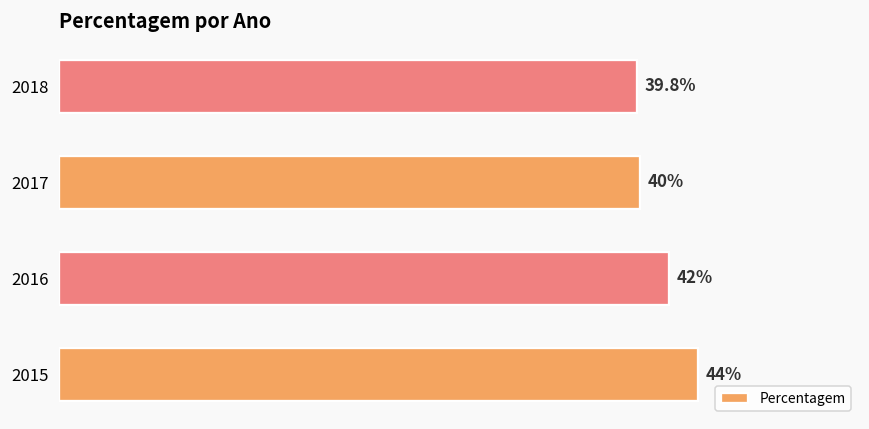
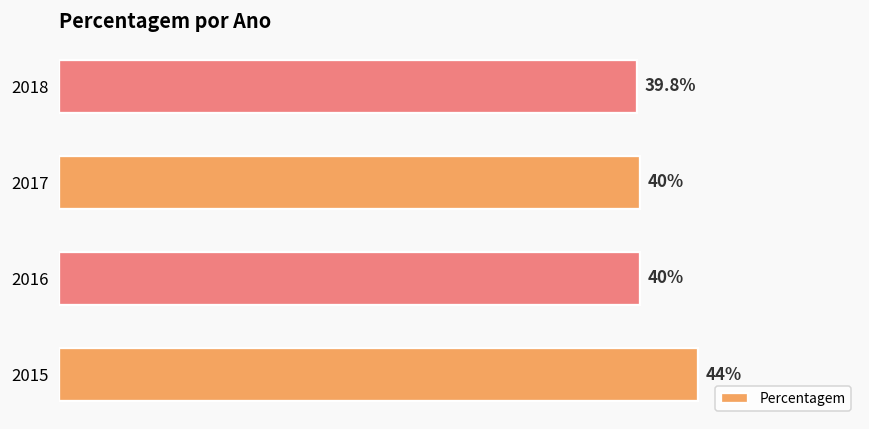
  {
    "2018": "39.8%",
    "2017": "40%",
-   "2016": "42%",
+   "2016": "40%",
    "2015": "44%"
  }
